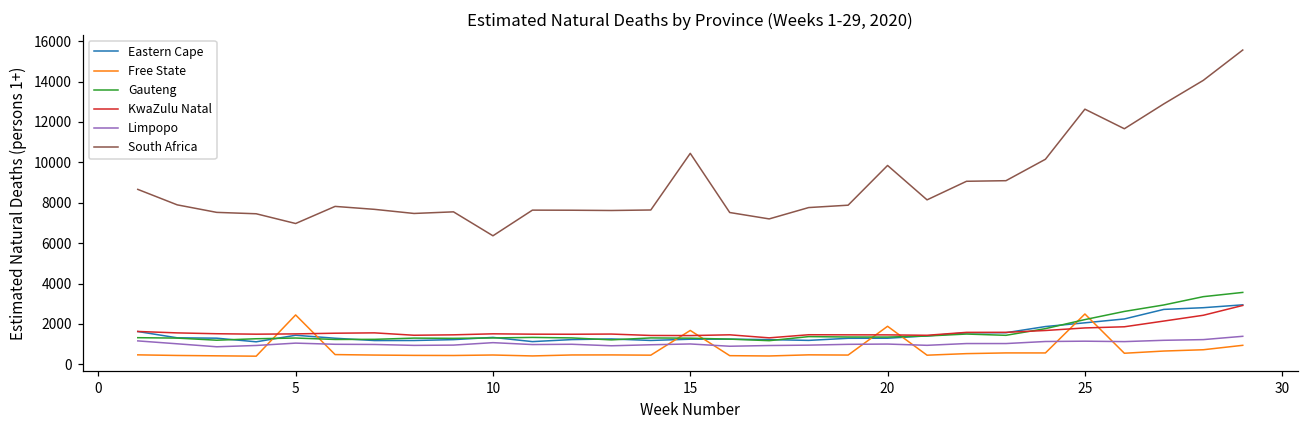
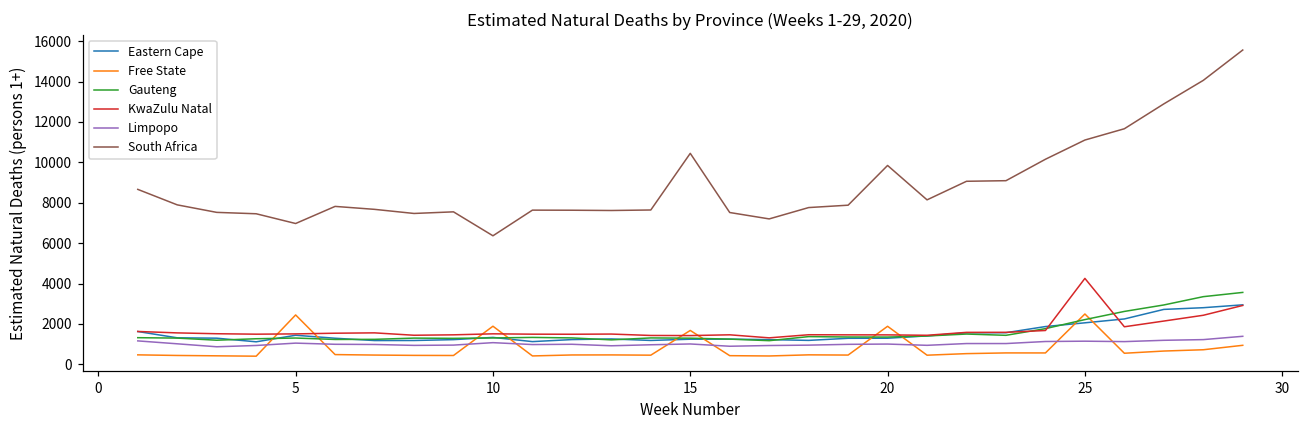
  {
    "Eastern Cape": {
      "25": 2100
    },
    "Free State": {
      "5": 2400,
-     "10": 500,
+     "10": 1900,
      "15": 1700,
      "20": 1900,
      "25": 2500
    },
    "Gauteng": {
      "25": 2200
    },
    "KwaZulu Natal": {
      "10": 1500,
-     "25": 1800
+     "25": 4300
    },
    "Limpopo": {
      "5": 1100,
      "10": 1100,
      "15": 1000,
      "20": 1000,
      "25": 1100
    },
    "South Africa": {
      "5": 7000,
      "10": 6400,
      "15": 10400,
      "20": 9800,
-     "25": 12600
+     "25": 11100
    }
  }
